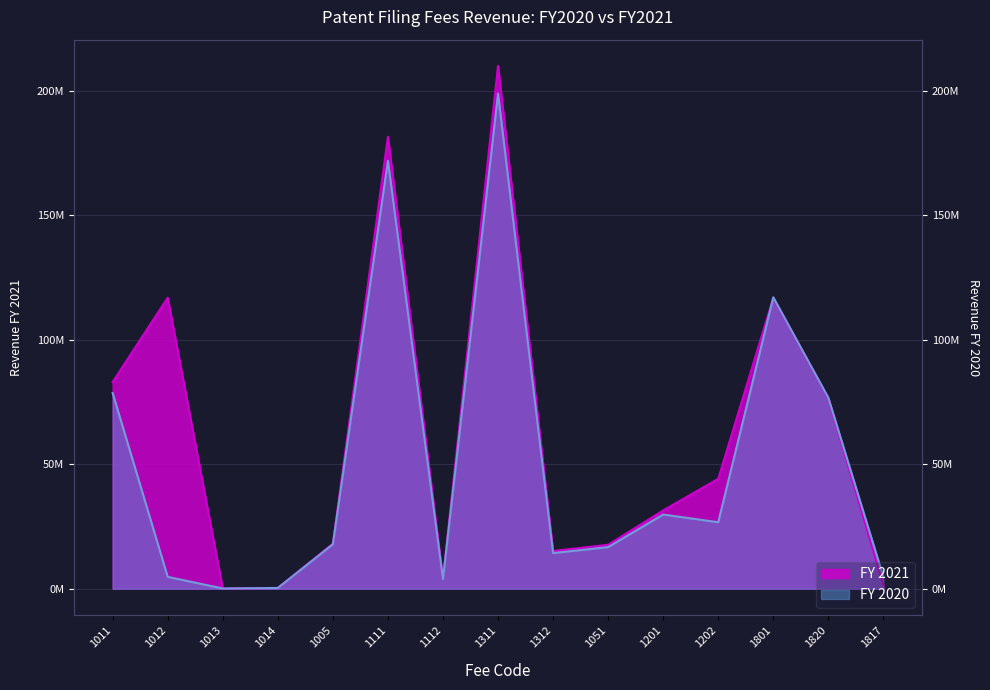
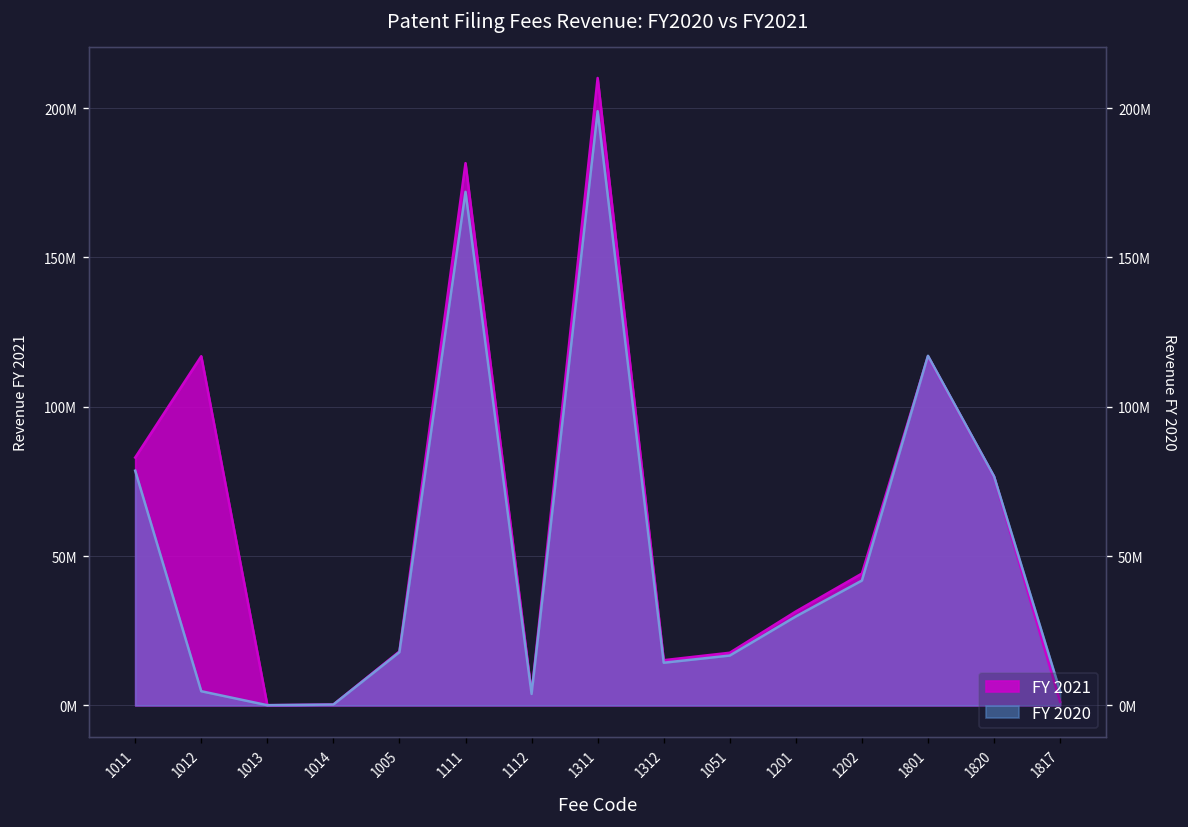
  {
    "FY 2021": {
      "1011": 83000000,
      "1012": 117000000,
      "1111": 182000000,
      "1311": 210000000,
      "1201": 31000000,
      "1202": 44000000
    },
    "FY 2020": {
      "1011": 79000000,
      "1012": 5000000,
      "1111": 172000000,
      "1311": 199000000,
      "1201": 30000000,
-     "1202": 27000000
+     "1202": 42000000
    }
  }
